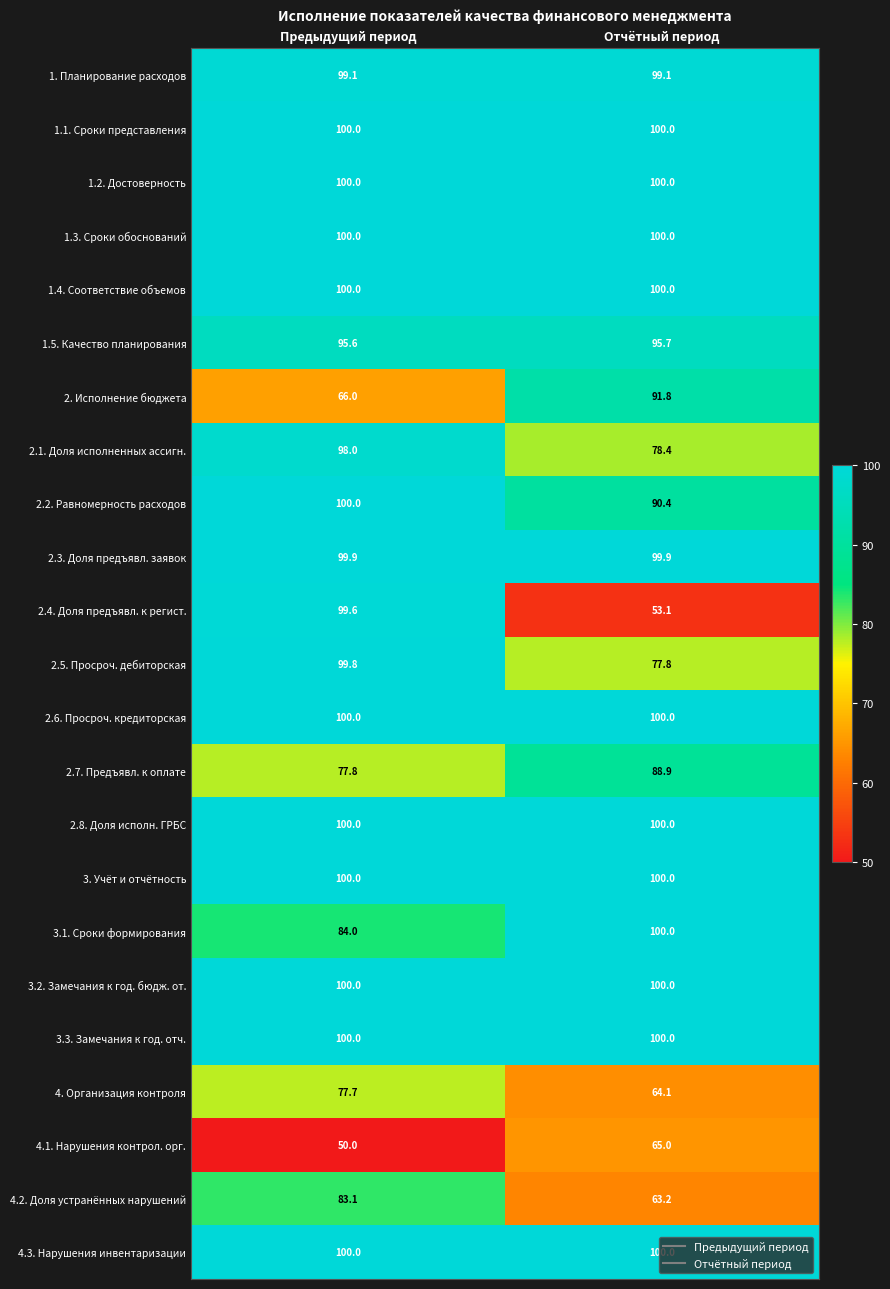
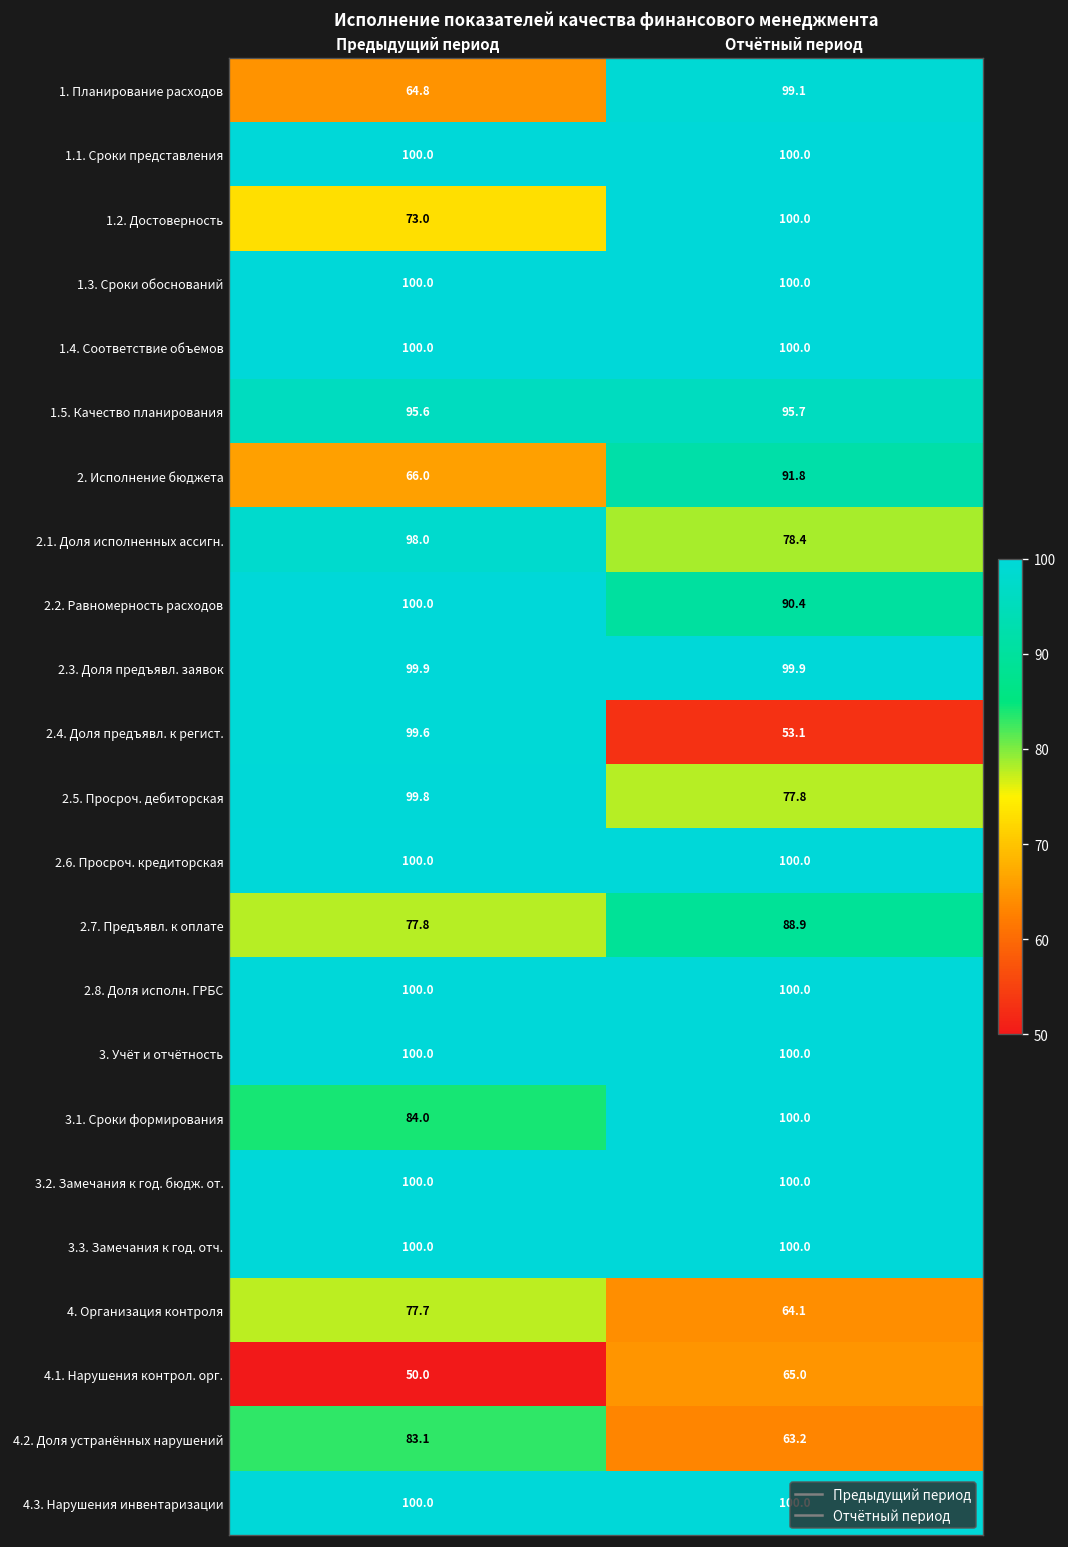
  {
    "1. Планирование расходов": {
-     "Предыдущий период": 99.1,
+     "Предыдущий период": 64.8,
      "Отчётный период": 99.1
    },
    "1.1. Сроки представления": {
      "Предыдущий период": 100.0,
      "Отчётный период": 100.0
    },
    "1.2. Достоверность": {
-     "Предыдущий период": 100.0,
+     "Предыдущий период": 73.0,
      "Отчётный период": 100.0
    },
    "1.3. Сроки обоснований": {
      "Предыдущий период": 100.0,
      "Отчётный период": 100.0
    },
    "1.4. Соответствие объемов": {
      "Предыдущий период": 100.0,
      "Отчётный период": 100.0
    },
    "1.5. Качество планирования": {
      "Предыдущий период": 95.6,
      "Отчётный период": 95.7
    },
    "2. Исполнение бюджета": {
      "Предыдущий период": 66.0,
      "Отчётный период": 91.8
    },
    "2.1. Доля исполненных ассигн.": {
      "Предыдущий период": 98.0,
      "Отчётный период": 78.4
    },
    "2.2. Равномерность расходов": {
      "Предыдущий период": 100.0,
      "Отчётный период": 90.4
    },
    "2.3. Доля предъявл. заявок": {
      "Предыдущий период": 99.9,
      "Отчётный период": 99.9
    },
    "2.4. Доля предъявл. к регист.": {
      "Предыдущий период": 99.6,
      "Отчётный период": 53.1
    },
    "2.5. Просроч. дебиторская": {
      "Предыдущий период": 99.8,
      "Отчётный период": 77.8
    },
    "2.6. Просроч. кредиторская": {
      "Предыдущий период": 100.0,
      "Отчётный период": 100.0
    },
    "2.7. Предъявл. к оплате": {
      "Предыдущий период": 77.8,
      "Отчётный период": 88.9
    },
    "2.8. Доля исполн. ГРБС": {
      "Предыдущий период": 100.0,
      "Отчётный период": 100.0
    },
    "3. Учёт и отчётность": {
      "Предыдущий период": 100.0,
      "Отчётный период": 100.0
    },
    "3.1. Сроки формирования": {
      "Предыдущий период": 84.0,
      "Отчётный период": 100.0
    },
    "3.2. Замечания к год. бюдж. от.": {
      "Предыдущий период": 100.0,
      "Отчётный период": 100.0
    },
    "3.3. Замечания к год. отч.": {
      "Предыдущий период": 100.0,
      "Отчётный период": 100.0
    },
    "4. Организация контроля": {
      "Предыдущий период": 77.7,
      "Отчётный период": 64.1
    },
    "4.1. Нарушения контрол. орг.": {
      "Предыдущий период": 50.0,
      "Отчётный период": 65.0
    },
    "4.2. Доля устранённых нарушений": {
      "Предыдущий период": 83.1,
      "Отчётный период": 63.2
    },
    "4.3. Нарушения инвентаризации": {
      "Предыдущий период": 100.0
    }
  }
